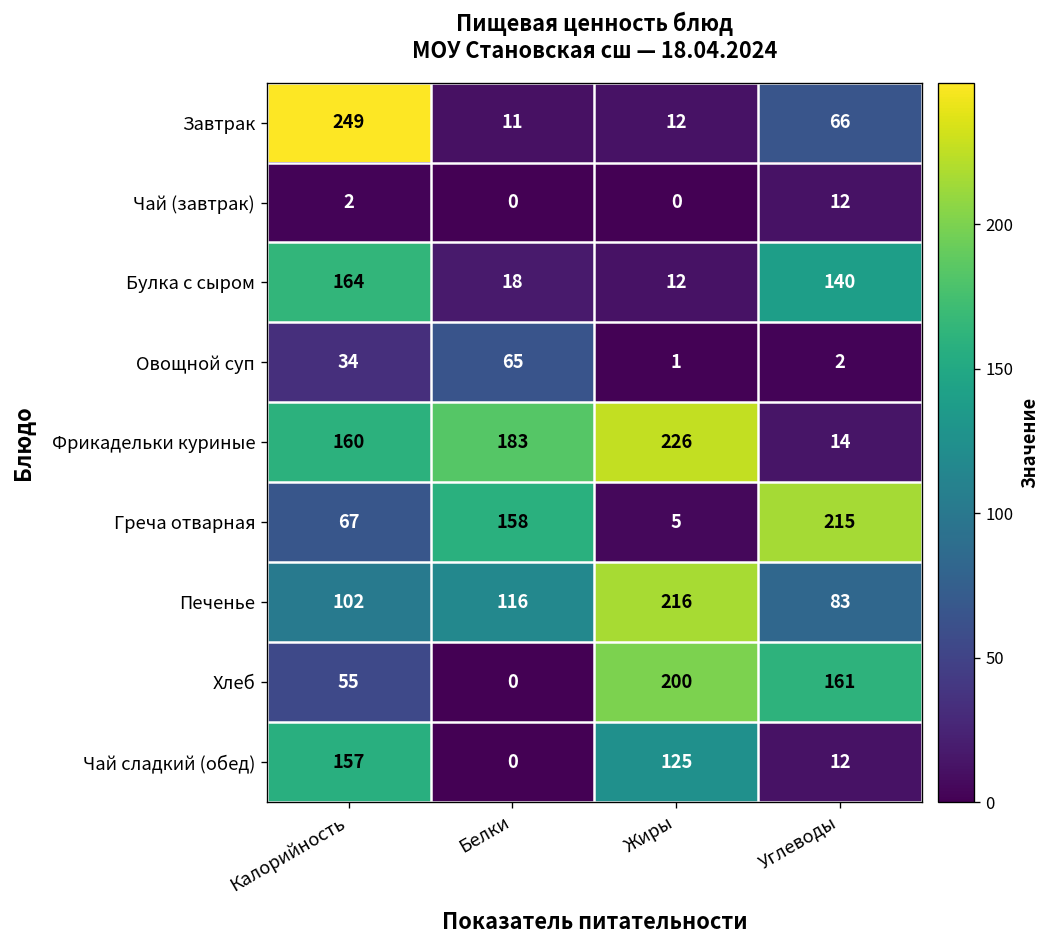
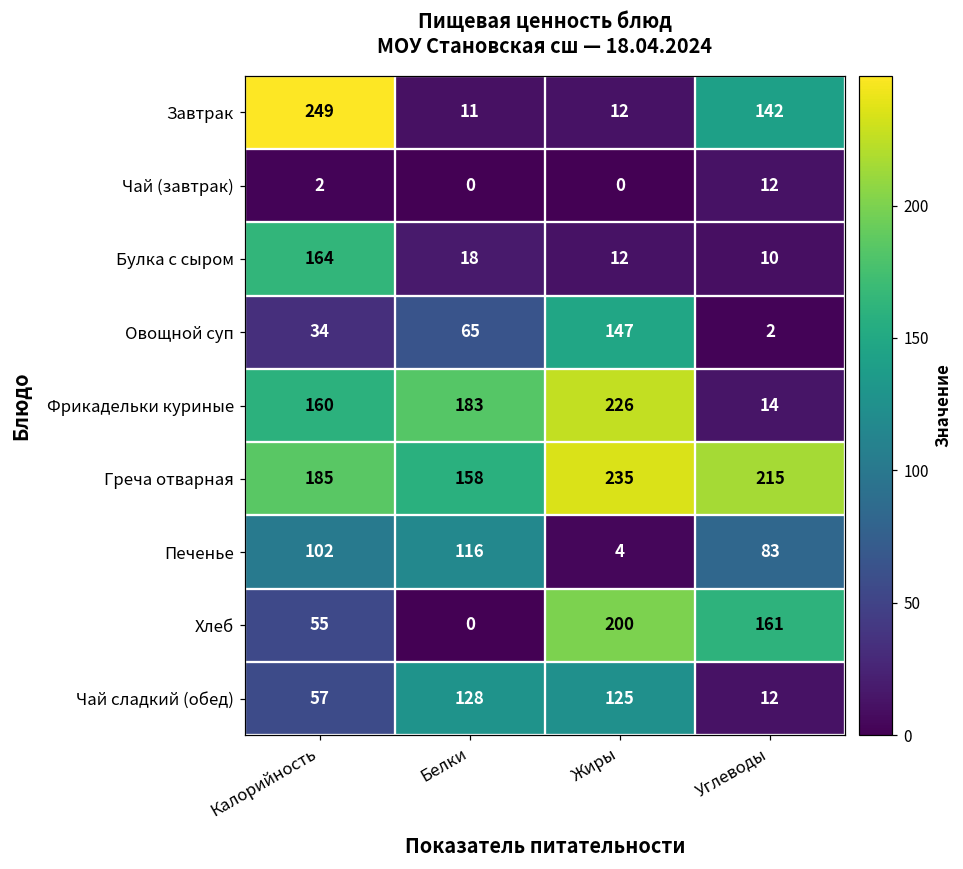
  {
    "Завтрак": {
      "Калорийность": 249,
      "Белки": 11,
      "Жиры": 12,
-     "Углеводы": 66
+     "Углеводы": 142
    },
    "Чай (завтрак)": {
      "Калорийность": 2,
      "Белки": 0,
      "Жиры": 0,
      "Углеводы": 12
    },
    "Булка с сыром": {
      "Калорийность": 164,
      "Белки": 18,
      "Жиры": 12,
-     "Углеводы": 140
+     "Углеводы": 10
    },
    "Овощной суп": {
      "Калорийность": 34,
      "Белки": 65,
-     "Жиры": 1,
+     "Жиры": 147,
      "Углеводы": 2
    },
    "Фрикадельки куриные": {
      "Калорийность": 160,
      "Белки": 183,
      "Жиры": 226,
      "Углеводы": 14
    },
    "Греча отварная": {
-     "Калорийность": 67,
+     "Калорийность": 185,
      "Белки": 158,
-     "Жиры": 5,
+     "Жиры": 235,
      "Углеводы": 215
    },
    "Печенье": {
      "Калорийность": 102,
      "Белки": 116,
-     "Жиры": 216,
+     "Жиры": 4,
      "Углеводы": 83
    },
    "Хлеб": {
      "Калорийность": 55,
      "Белки": 0,
      "Жиры": 200,
      "Углеводы": 161
    },
    "Чай сладкий (обед)": {
-     "Калорийность": 157,
-     "Белки": 0,
+     "Калорийность": 57,
+     "Белки": 128,
      "Жиры": 125,
      "Углеводы": 12
    }
  }
